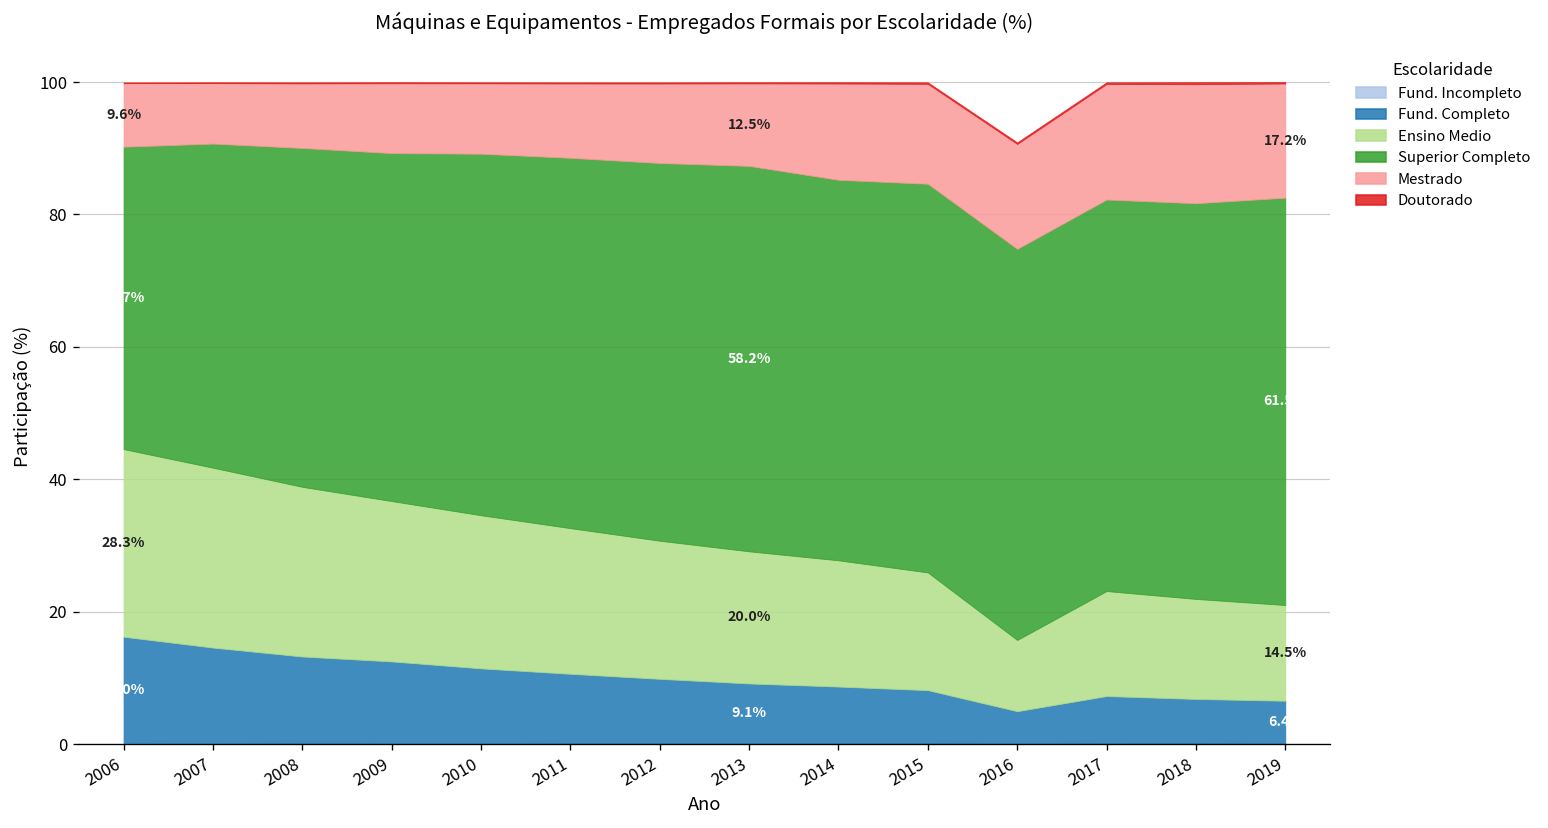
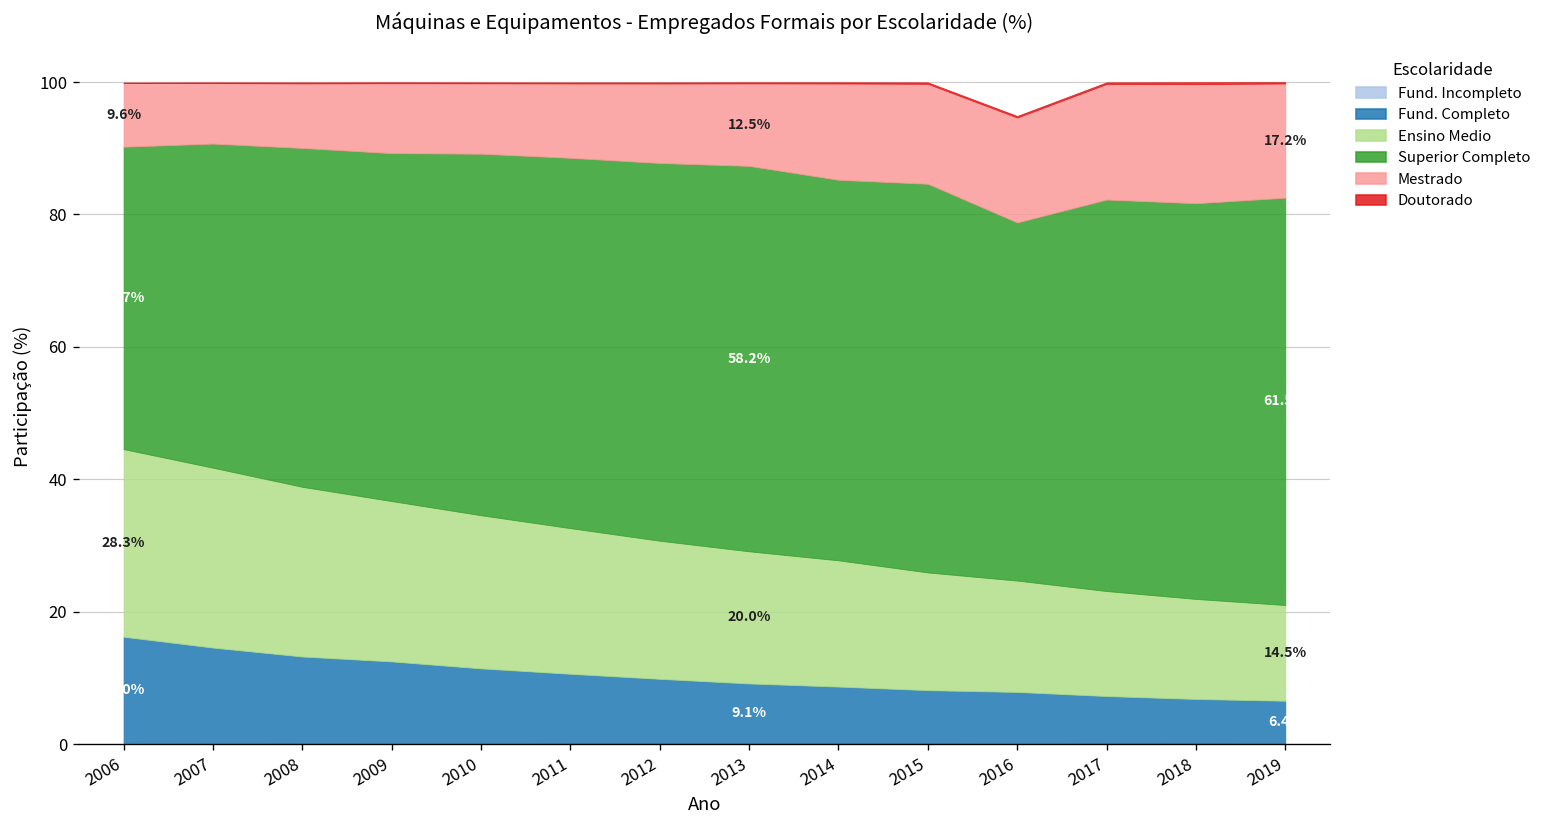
  {
    "Fund. Completo": {
      "2006": 16,
      "2007": 14,
      "2008": 13,
      "2009": 12,
      "2010": 11,
      "2011": 11,
      "2012": 10,
      "2014": 9,
      "2015": 8,
-     "2016": 5,
+     "2016": 8,
      "2017": 7,
      "2018": 7,
      "2019": 6
    },
    "Ensino Medio": {
      "2006": 28,
      "2007": 27,
      "2008": 26,
      "2009": 24,
      "2010": 23,
      "2011": 22,
      "2012": 21,
      "2013": 20,
      "2014": 19,
      "2015": 18,
-     "2016": 11,
+     "2016": 17,
      "2017": 16,
      "2018": 15
    },
    "Superior Completo": {
      "2007": 49,
      "2008": 51,
      "2009": 53,
      "2010": 55,
      "2011": 56,
      "2012": 57,
      "2013": 58,
      "2014": 57,
      "2015": 59,
-     "2016": 59,
+     "2016": 54,
      "2017": 59,
      "2018": 60,
      "2019": 62
    }
  }
